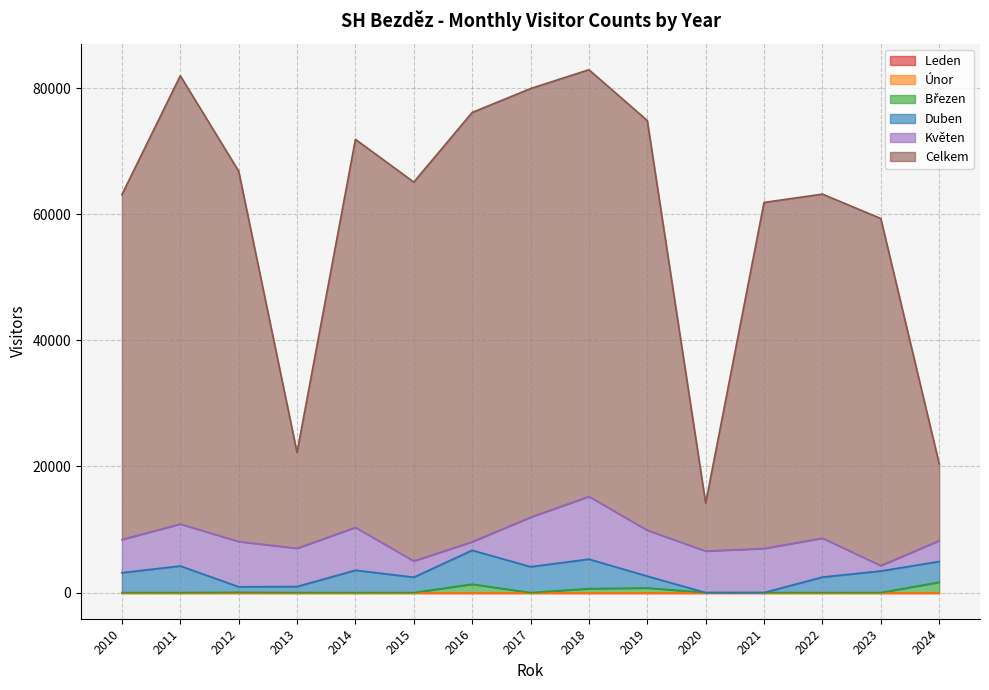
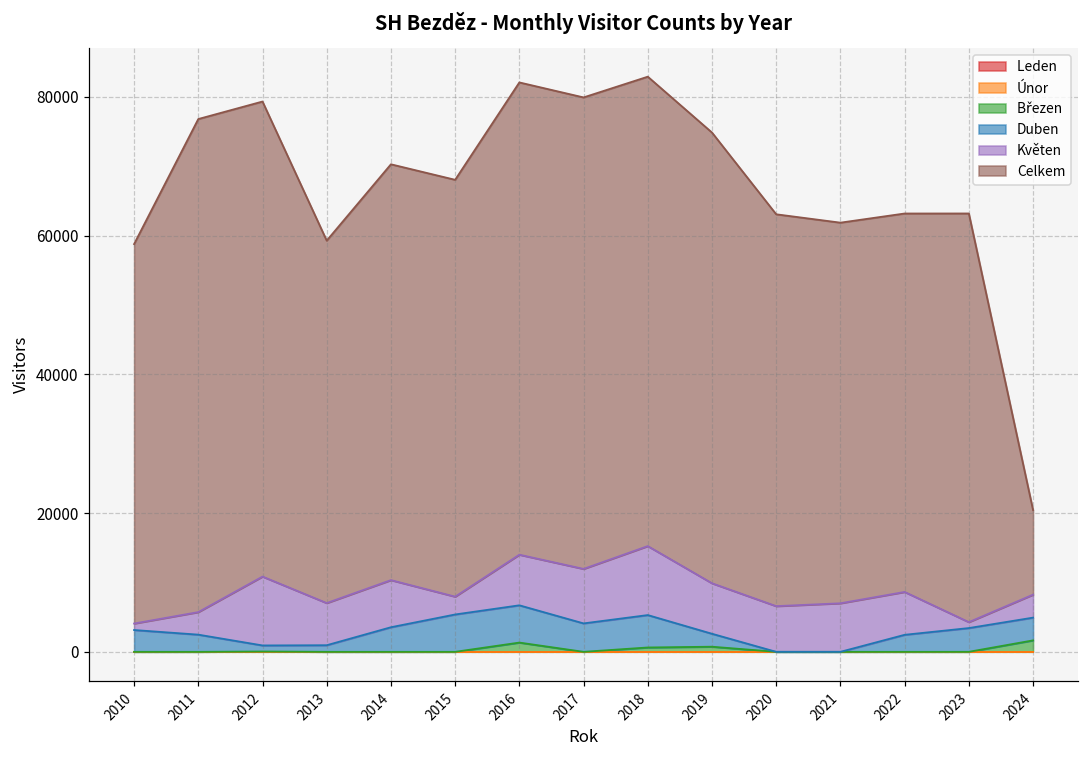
  {
    "Únor": {
      "2016": 0,
      "2018": 0,
      "2019": 0,
      "2024": 0
    },
    "Březen": {
      "2016": 1000,
      "2018": 1000,
      "2019": 1000,
      "2024": 2000
    },
    "Duben": {
      "2010": 3000,
-     "2011": 4000,
+     "2011": 2000,
      "2012": 1000,
      "2013": 1000,
      "2014": 4000,
-     "2015": 2000,
+     "2015": 5000,
      "2016": 5000,
      "2017": 4000,
      "2018": 5000,
      "2019": 2000,
      "2022": 2000,
      "2023": 3000,
      "2024": 3000
    },
    "Květen": {
-     "2010": 5000,
-     "2011": 7000,
-     "2012": 7000,
+     "2010": 1000,
+     "2011": 3000,
+     "2012": 10000,
      "2013": 6000,
      "2014": 7000,
      "2015": 3000,
-     "2016": 1000,
+     "2016": 7000,
      "2017": 8000,
      "2018": 10000,
      "2019": 7000,
      "2020": 7000,
      "2021": 7000,
      "2022": 6000,
      "2023": 1000,
      "2024": 3000
    },
    "Celkem": {
      "2010": 55000,
      "2011": 71000,
-     "2012": 59000,
-     "2013": 15000,
-     "2014": 62000,
+     "2012": 68000,
+     "2013": 52000,
+     "2014": 60000,
      "2015": 60000,
      "2016": 68000,
      "2017": 68000,
      "2018": 68000,
      "2019": 65000,
-     "2020": 8000,
+     "2020": 56000,
      "2021": 55000,
      "2022": 55000,
-     "2023": 55000,
+     "2023": 59000,
      "2024": 12000
    }
  }
